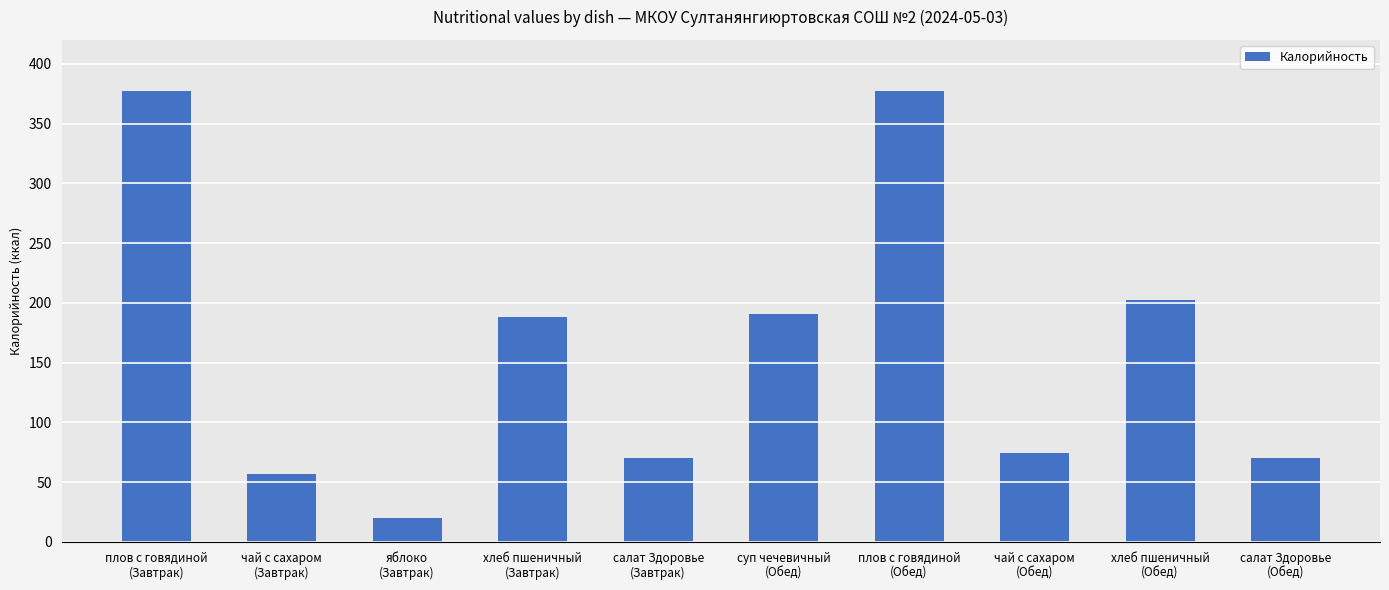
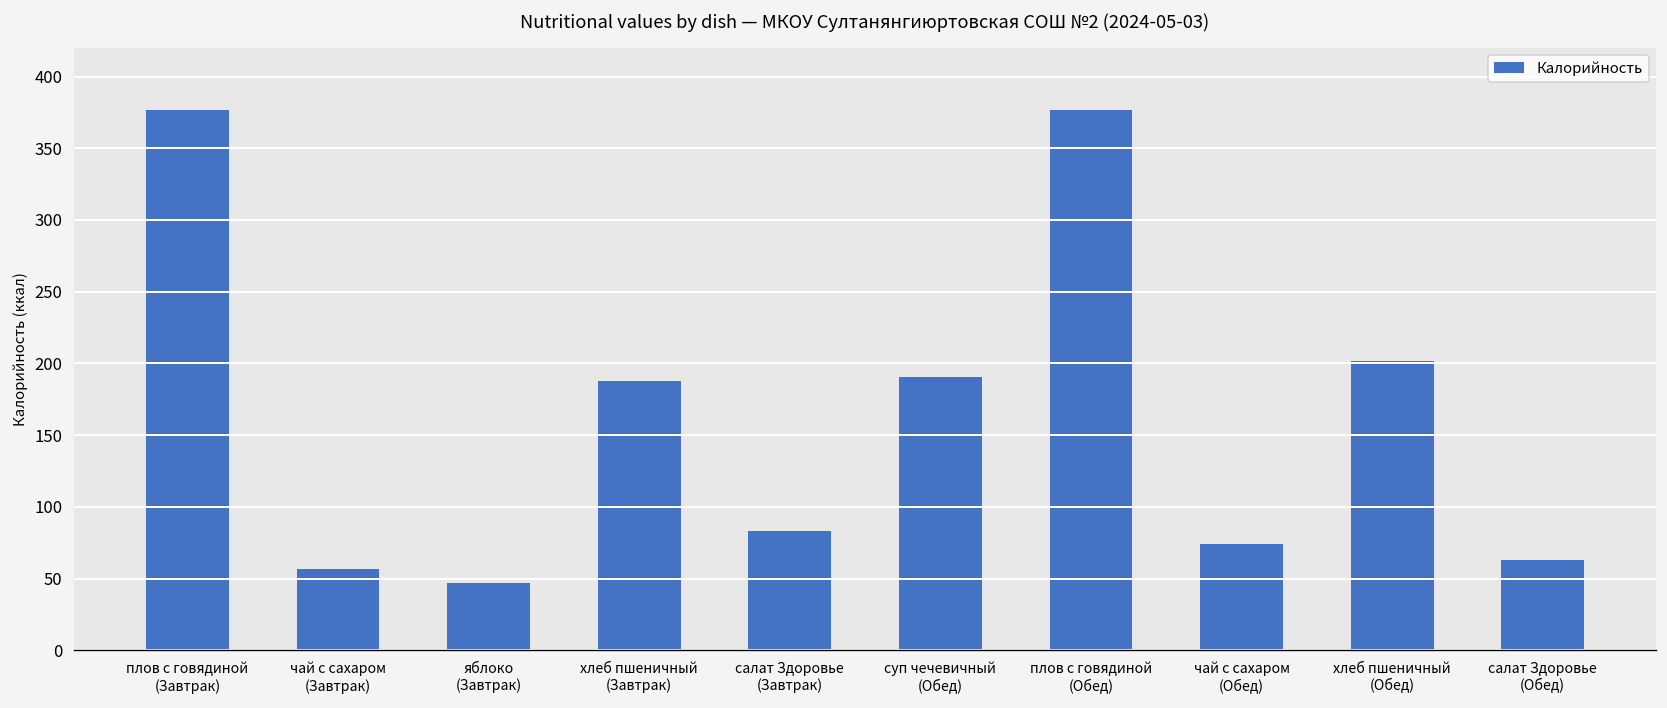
  {
    "плов с говядиной (Завтрак)": 377,
    "чай с сахаром (Завтрак)": 57,
-   "яблоко (Завтрак)": 20,
+   "яблоко (Завтрак)": 47,
    "хлеб пшеничный (Завтрак)": 188,
-   "салат Здоровье (Завтрак)": 70,
+   "салат Здоровье (Завтрак)": 83,
    "суп чечевичный (Обед)": 191,
    "плов с говядиной (Обед)": 377,
    "чай с сахаром (Обед)": 74,
    "хлеб пшеничный (Обед)": 202,
-   "салат Здоровье (Обед)": 70
+   "салат Здоровье (Обед)": 63
  }
